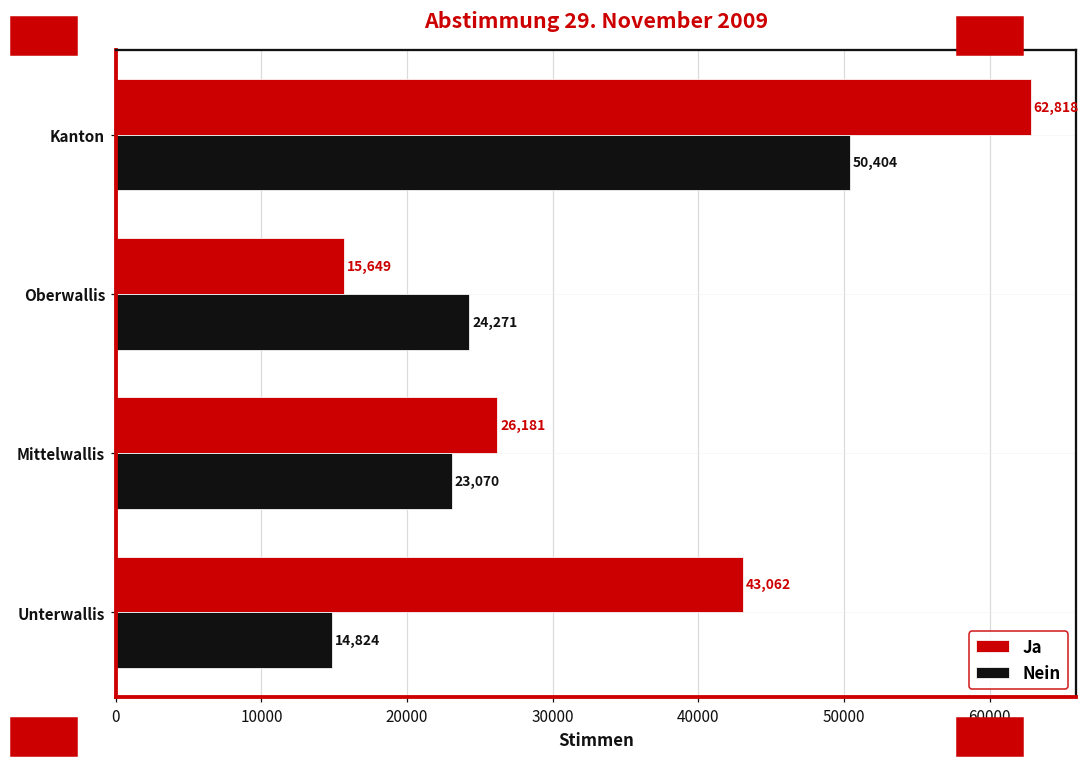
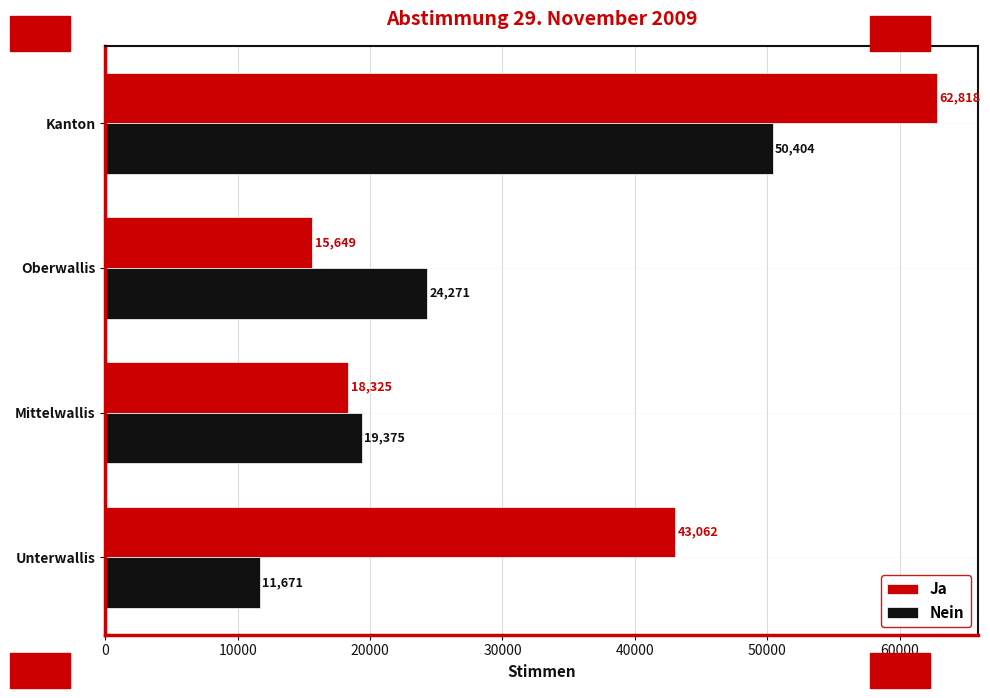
  {
    "Ja": {
      "Kanton": "62,818",
      "Oberwallis": "15,649",
-     "Mittelwallis": "26,181",
+     "Mittelwallis": "18,325",
      "Unterwallis": "43,062"
    },
    "Nein": {
      "Kanton": "50,404",
      "Oberwallis": "24,271",
-     "Mittelwallis": "23,070",
-     "Unterwallis": "14,824"
+     "Mittelwallis": "19,375",
+     "Unterwallis": "11,671"
    }
  }
